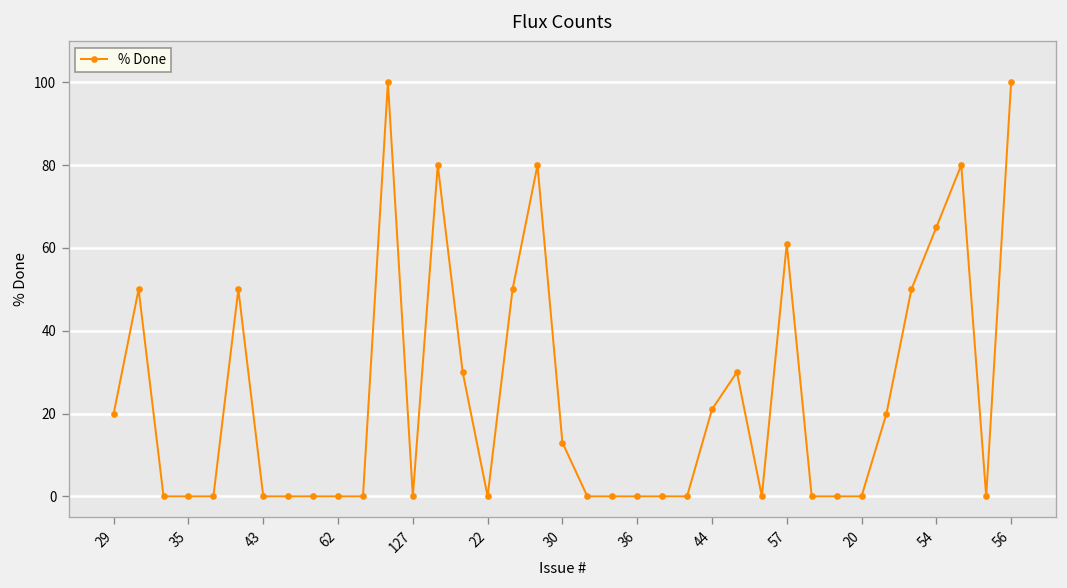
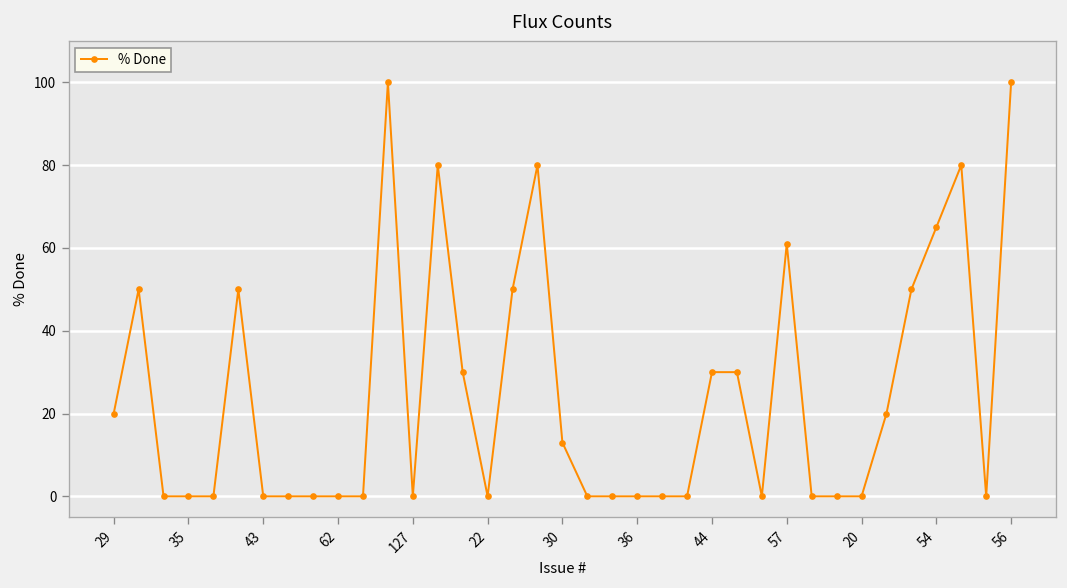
  {
    "43": 0,
    "62": 0,
    "127": 0,
    "30": 13,
    "36": 0,
-   "44": 21,
+   "44": 30,
    "57": 61,
    "54": 65,
    "56": 100
  }
